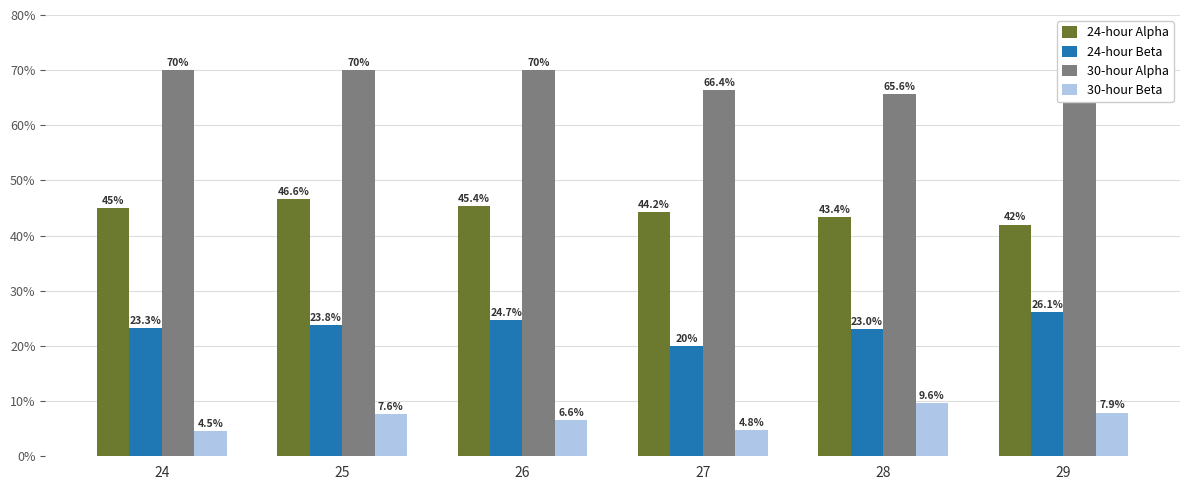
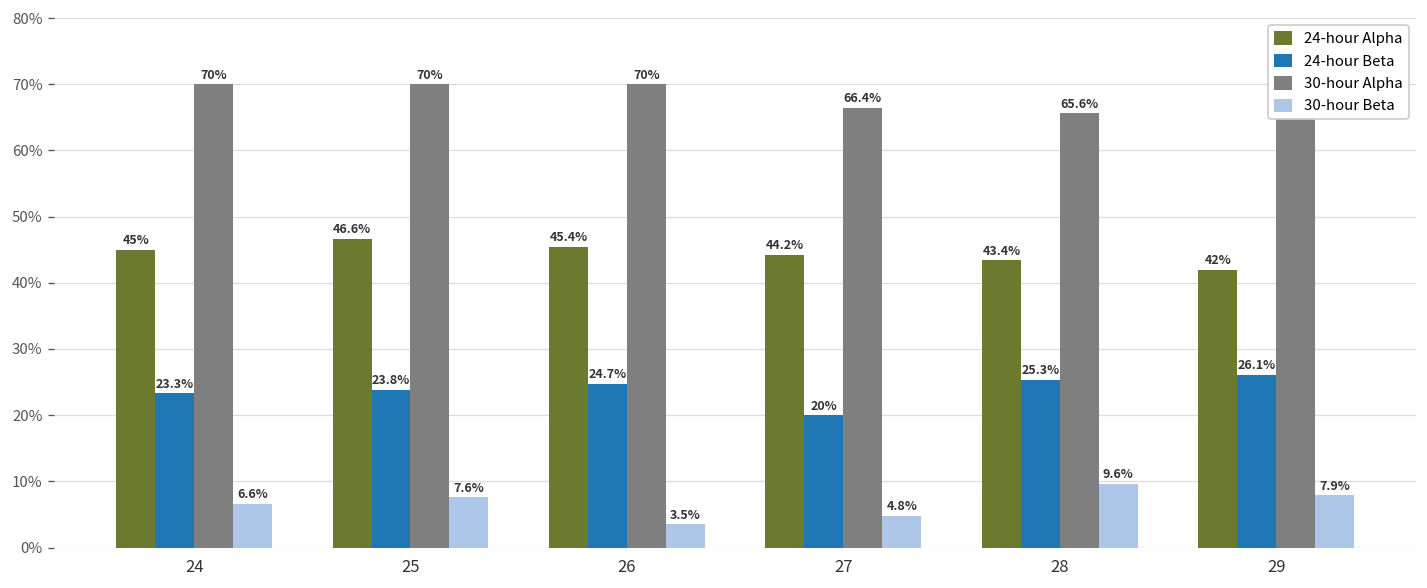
  {
    "24-hour Alpha": {
      "24": "45%",
      "25": "46.6%",
      "26": "45.4%",
      "27": "44.2%",
      "28": "43.4%",
      "29": "42%"
    },
    "24-hour Beta": {
      "24": "23.3%",
      "25": "23.8%",
      "26": "24.7%",
      "27": "20%",
-     "28": "23.0%",
+     "28": "25.3%",
      "29": "26.1%"
    },
    "30-hour Alpha": {
      "24": "70%",
      "25": "70%",
      "26": "70%",
      "27": "66.4%",
      "28": "65.6%"
    },
    "30-hour Beta": {
-     "24": "4.5%",
+     "24": "6.6%",
      "25": "7.6%",
-     "26": "6.6%",
+     "26": "3.5%",
      "27": "4.8%",
      "28": "9.6%",
      "29": "7.9%"
    }
  }
